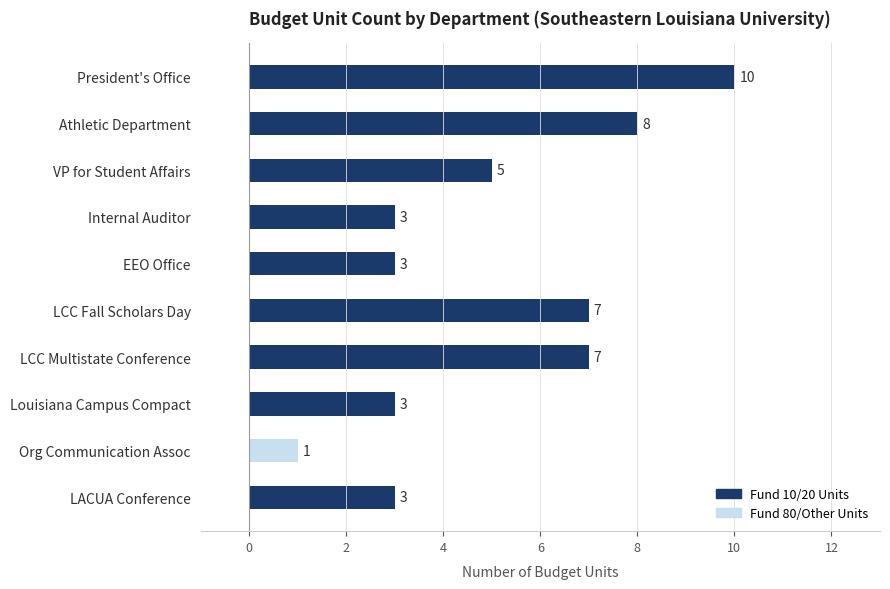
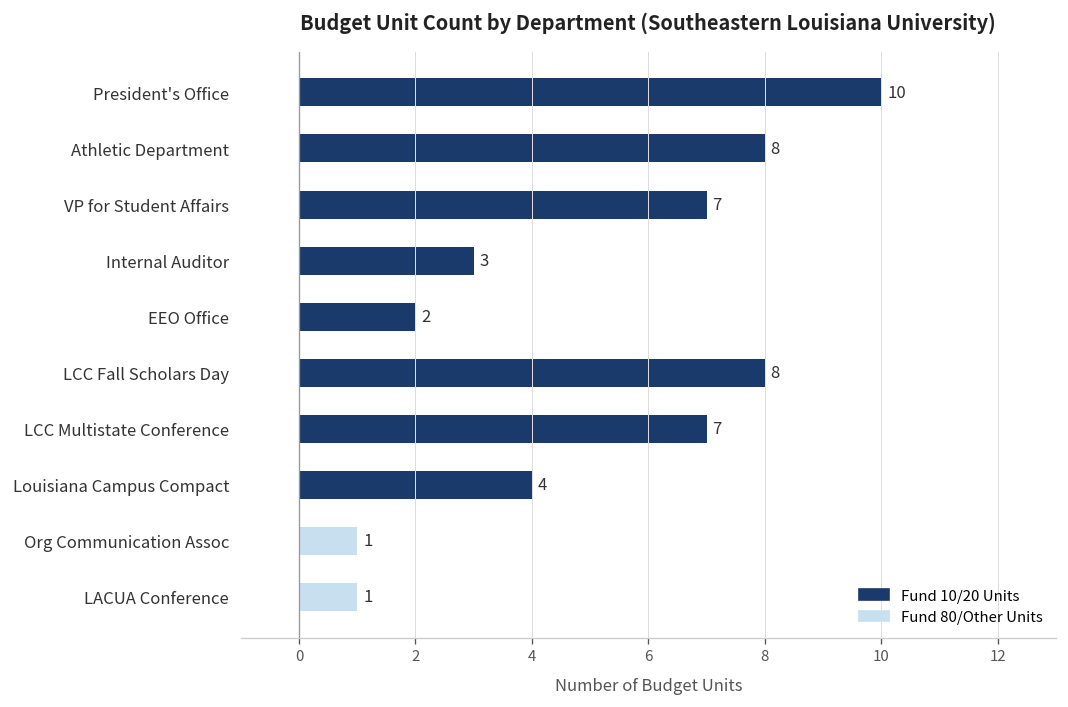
  {
    "President's Office": 10,
    "Athletic Department": 8,
-   "VP for Student Affairs": 5,
+   "VP for Student Affairs": 7,
    "Internal Auditor": 3,
-   "EEO Office": 3,
-   "LCC Fall Scholars Day": 7,
+   "EEO Office": 2,
+   "LCC Fall Scholars Day": 8,
    "LCC Multistate Conference": 7,
-   "Louisiana Campus Compact": 3,
+   "Louisiana Campus Compact": 4,
    "Org Communication Assoc": 1,
-   "LACUA Conference": 3
+   "LACUA Conference": 1
  }
